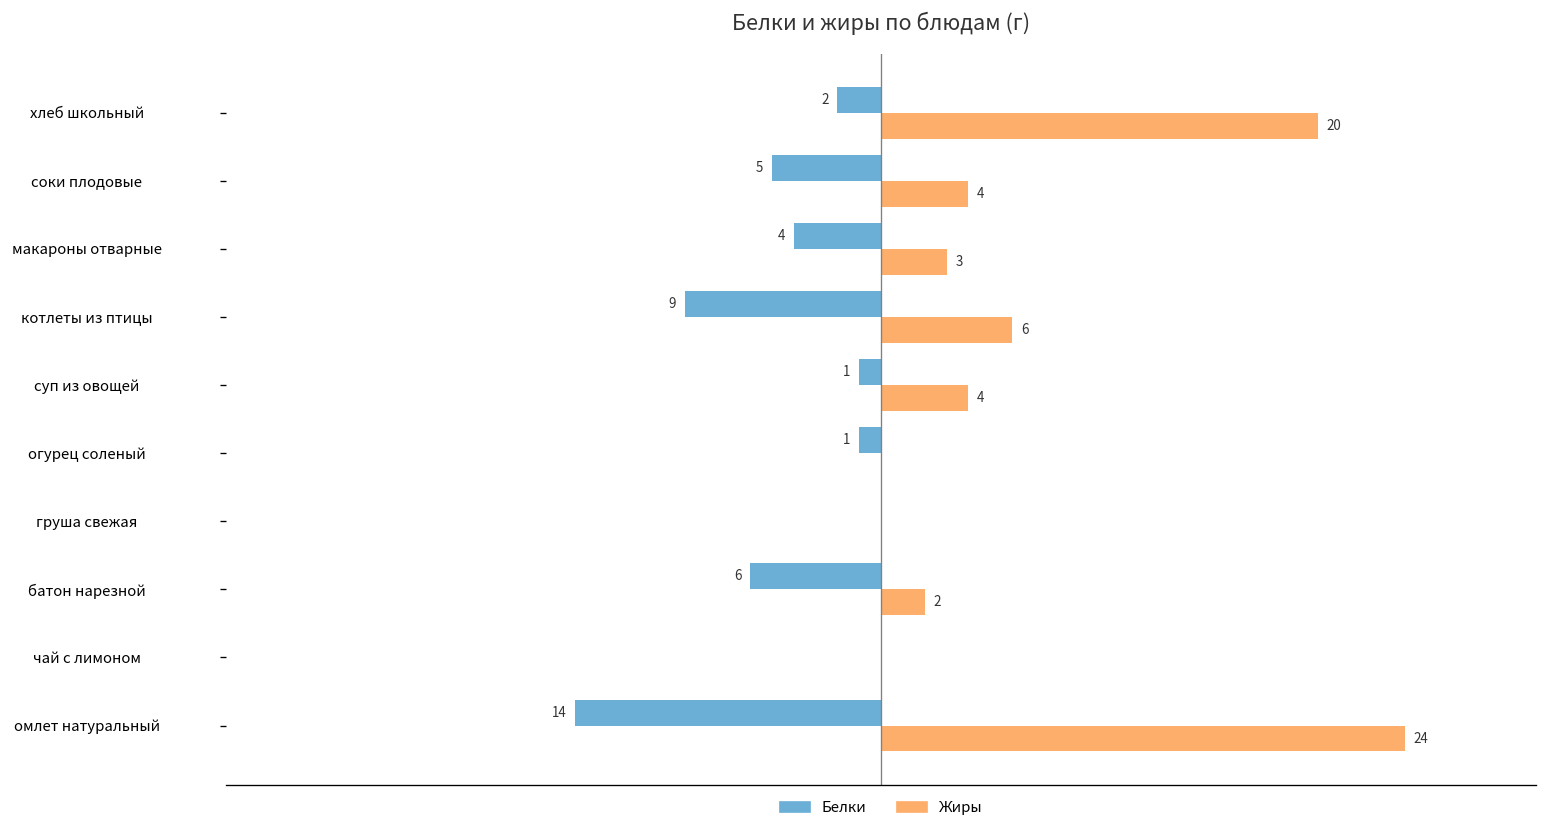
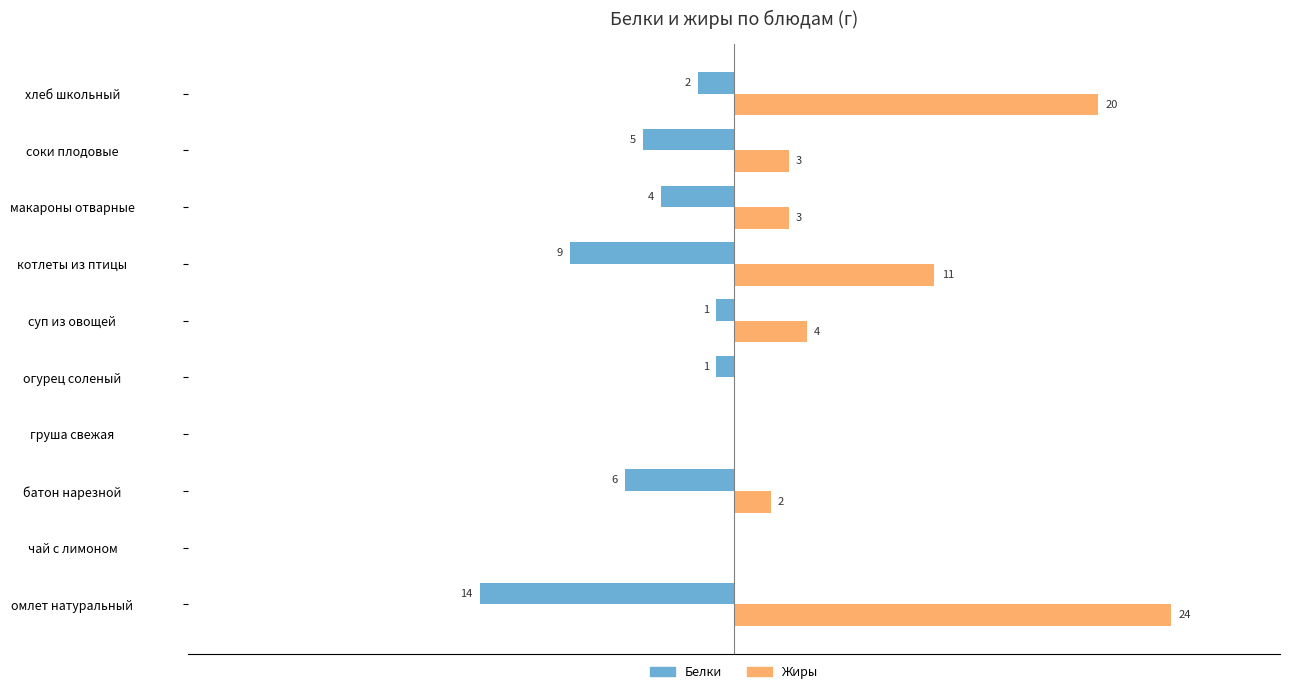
  {
    "Жиры": {
      "хлеб школьный": 20,
-     "соки плодовые": 4,
+     "соки плодовые": 3,
      "макароны отварные": 3,
-     "котлеты из птицы": 6,
+     "котлеты из птицы": 11,
      "суп из овощей": 4,
      "батон нарезной": 2,
      "омлет натуральный": 24
    }
  }
